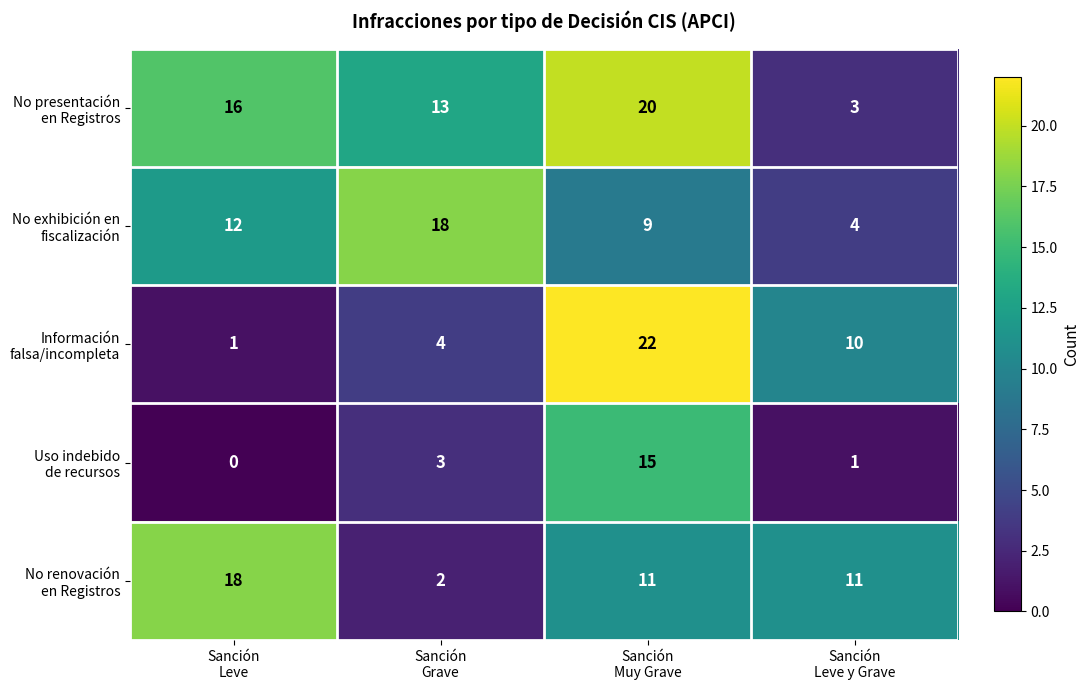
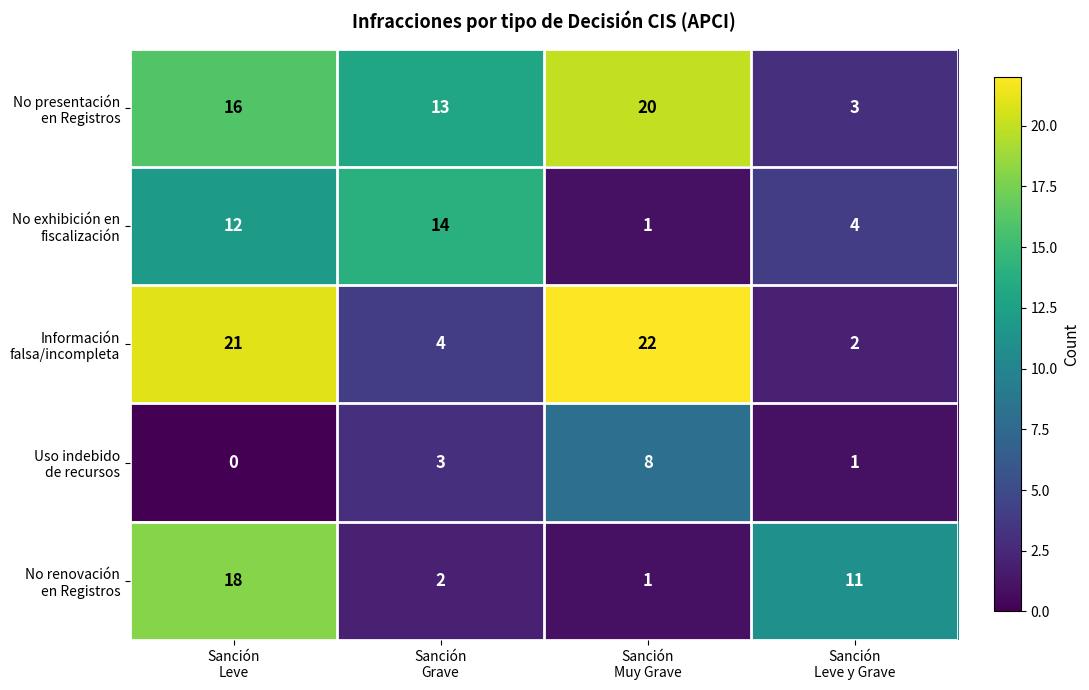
  {
    "No presentación en Registros": {
      "Sanción Leve": 16,
      "Sanción Grave": 13,
      "Sanción Muy Grave": 20,
      "Sanción Leve y Grave": 3
    },
    "No exhibición en fiscalización": {
      "Sanción Leve": 12,
-     "Sanción Grave": 18,
-     "Sanción Muy Grave": 9,
+     "Sanción Grave": 14,
+     "Sanción Muy Grave": 1,
      "Sanción Leve y Grave": 4
    },
    "Información falsa/incompleta": {
-     "Sanción Leve": 1,
+     "Sanción Leve": 21,
      "Sanción Grave": 4,
      "Sanción Muy Grave": 22,
-     "Sanción Leve y Grave": 10
+     "Sanción Leve y Grave": 2
    },
    "Uso indebido de recursos": {
      "Sanción Leve": 0,
      "Sanción Grave": 3,
-     "Sanción Muy Grave": 15,
+     "Sanción Muy Grave": 8,
      "Sanción Leve y Grave": 1
    },
    "No renovación en Registros": {
      "Sanción Leve": 18,
      "Sanción Grave": 2,
-     "Sanción Muy Grave": 11,
+     "Sanción Muy Grave": 1,
      "Sanción Leve y Grave": 11
    }
  }
